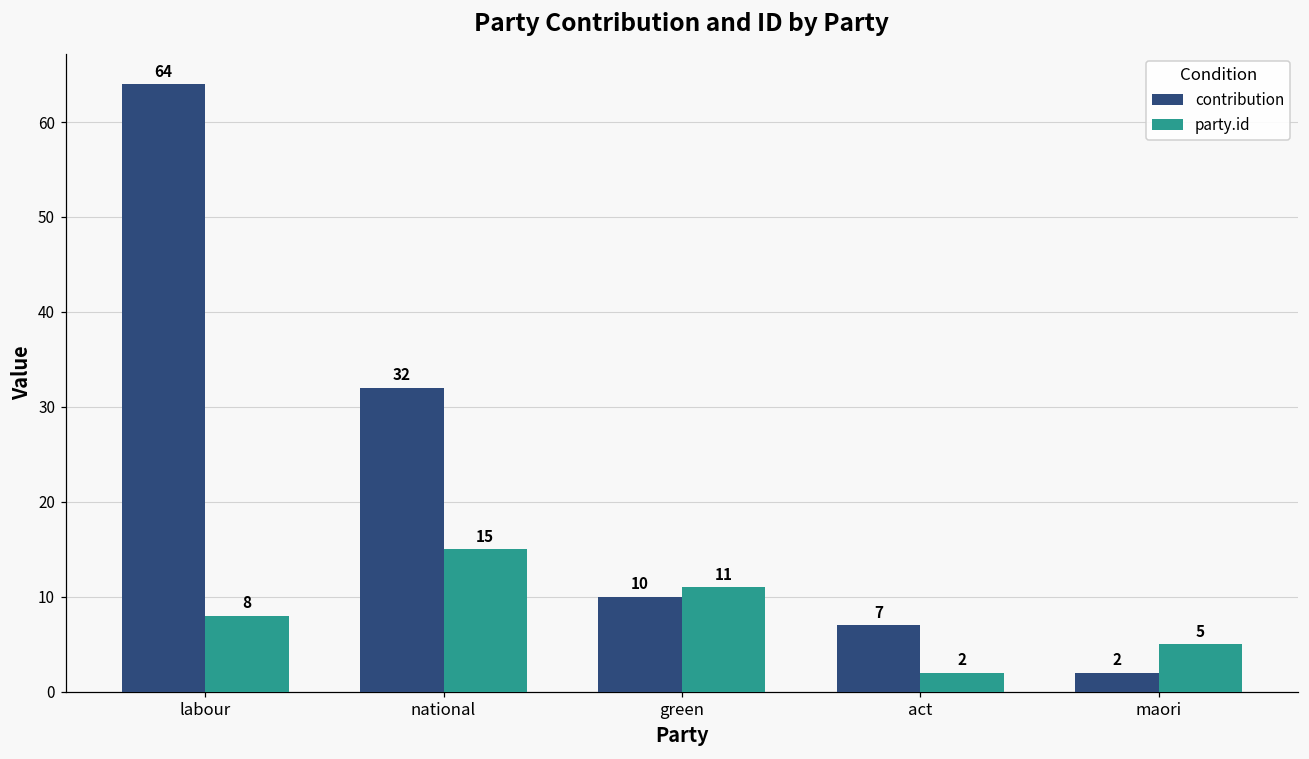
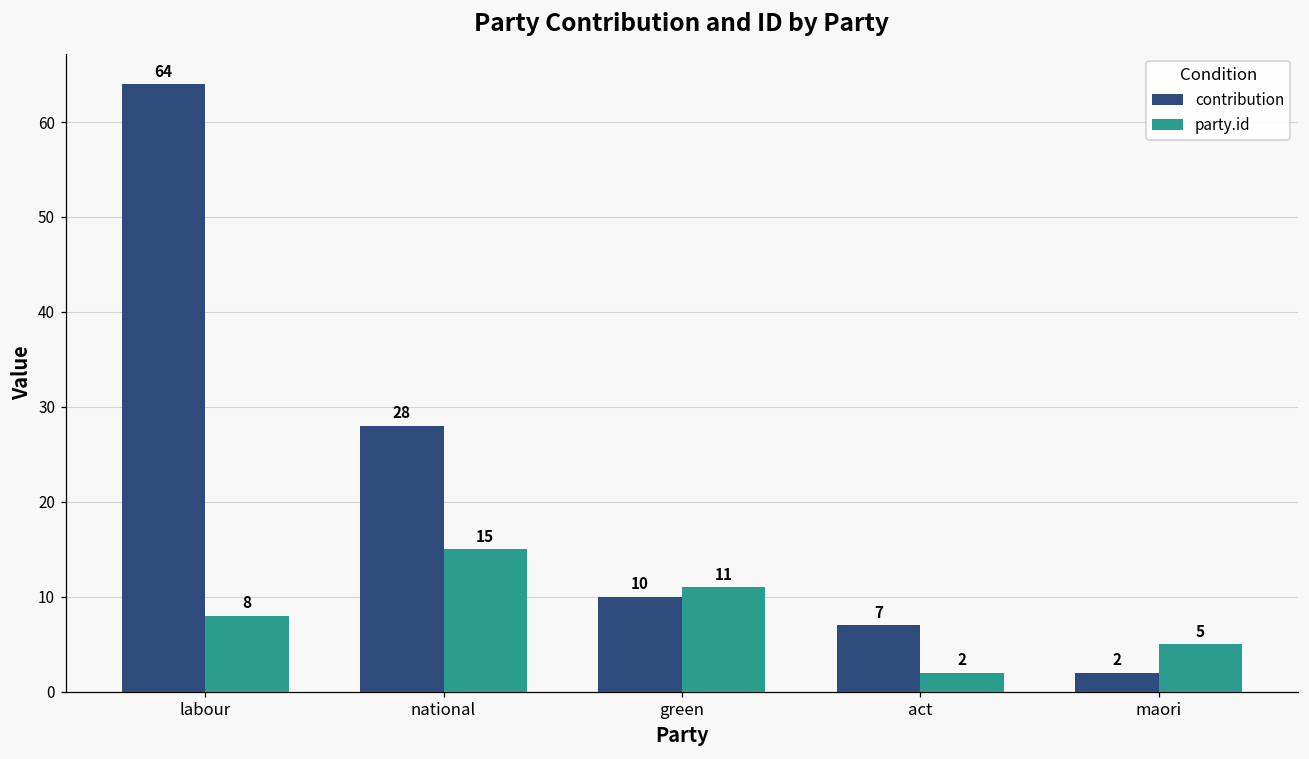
  {
    "contribution": {
      "labour": 64,
-     "national": 32,
+     "national": 28,
      "green": 10,
      "act": 7,
      "maori": 2
    },
    "party.id": {
      "labour": 8,
      "national": 15,
      "green": 11,
      "act": 2,
      "maori": 5
    }
  }
